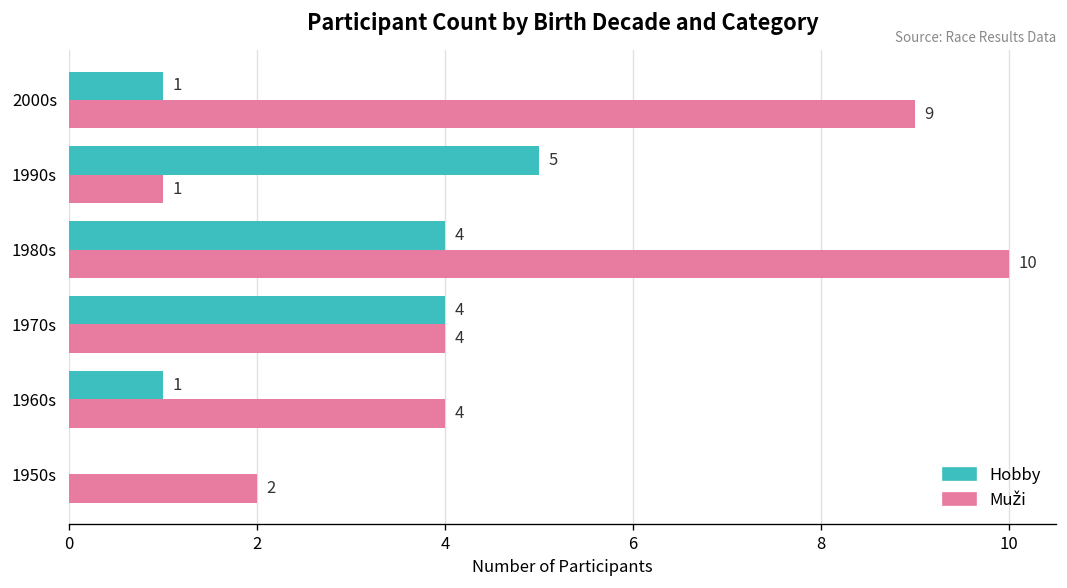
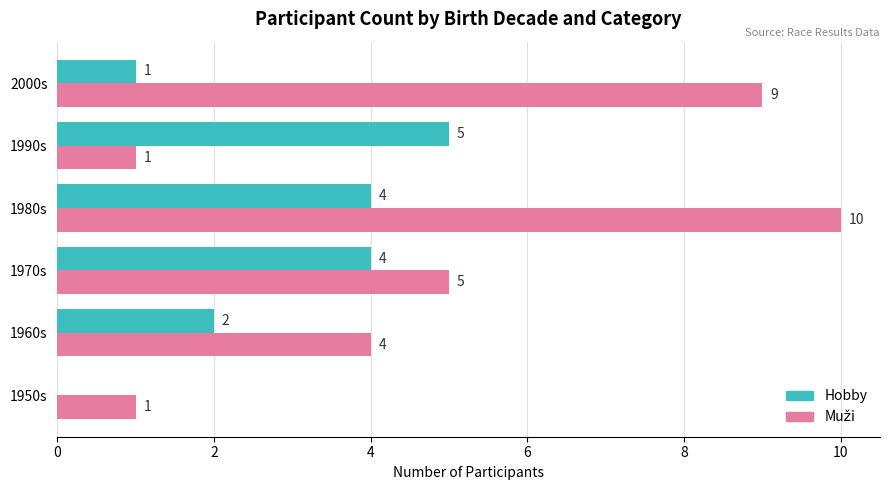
  {
    "Hobby": {
      "2000s": 1,
      "1990s": 5,
      "1980s": 4,
      "1970s": 4,
-     "1960s": 1
+     "1960s": 2
    },
    "Muži": {
      "2000s": 9,
      "1990s": 1,
      "1980s": 10,
-     "1970s": 4,
+     "1970s": 5,
      "1960s": 4,
-     "1950s": 2
+     "1950s": 1
    }
  }
